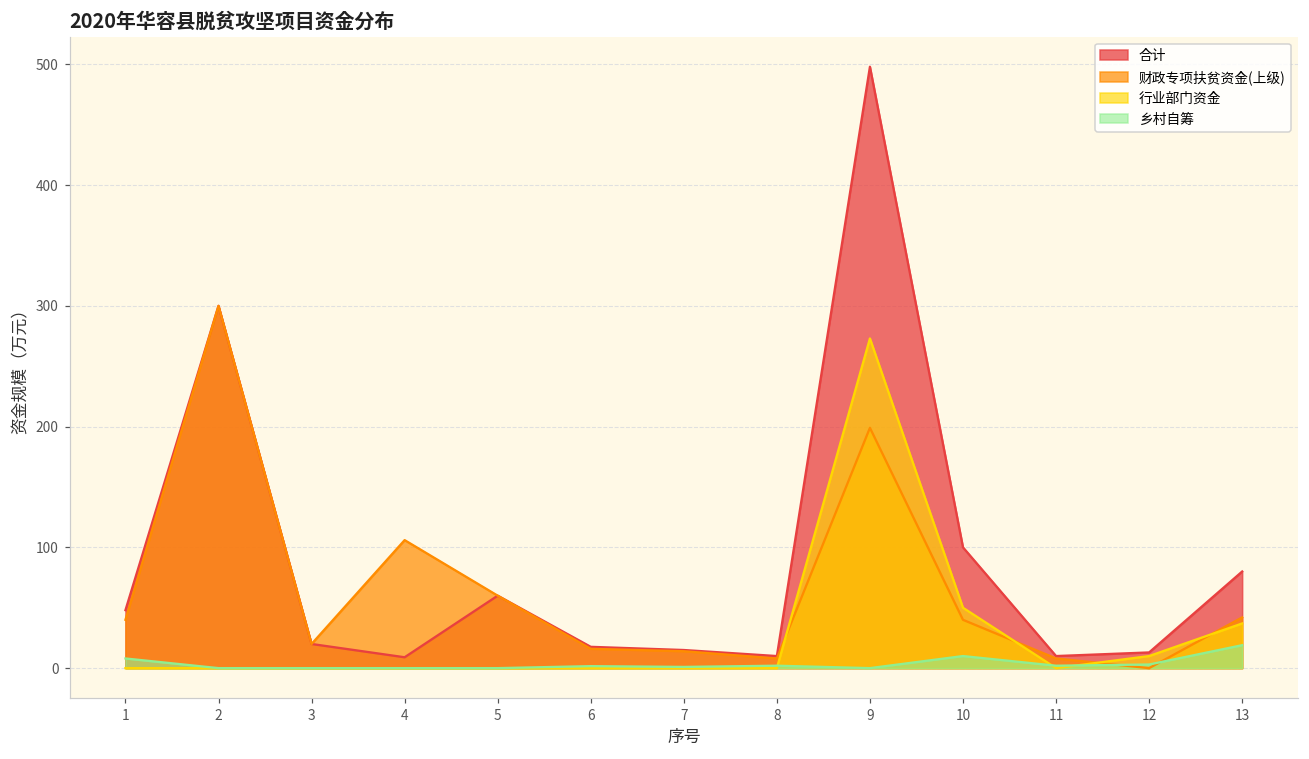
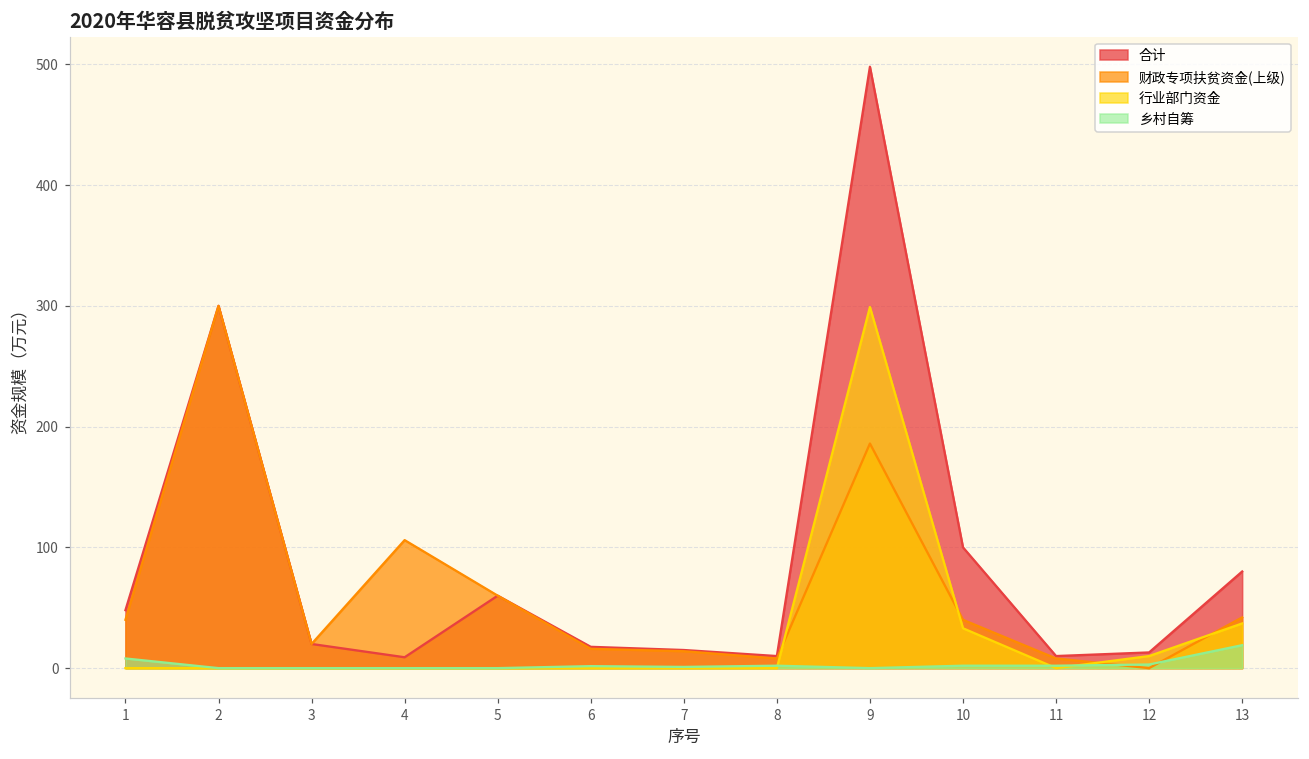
  {
    "合计": {
      "1": 48,
      "4": 9,
      "9": 498,
      "10": 100,
      "12": 13,
      "13": 80
    },
    "财政专项扶贫资金(上级)": {
      "1": 40,
      "4": 106,
-     "9": 199,
+     "9": 186,
      "10": 40,
      "12": 0,
      "13": 42
    },
    "行业部门资金": {
      "1": 0,
-     "9": 273,
-     "10": 50,
+     "9": 299,
+     "10": 33,
      "12": 10,
      "13": 37
    },
    "乡村自筹": {
      "1": 8,
      "9": 0,
-     "10": 10,
+     "10": 2,
      "12": 3,
      "13": 19
    }
  }
